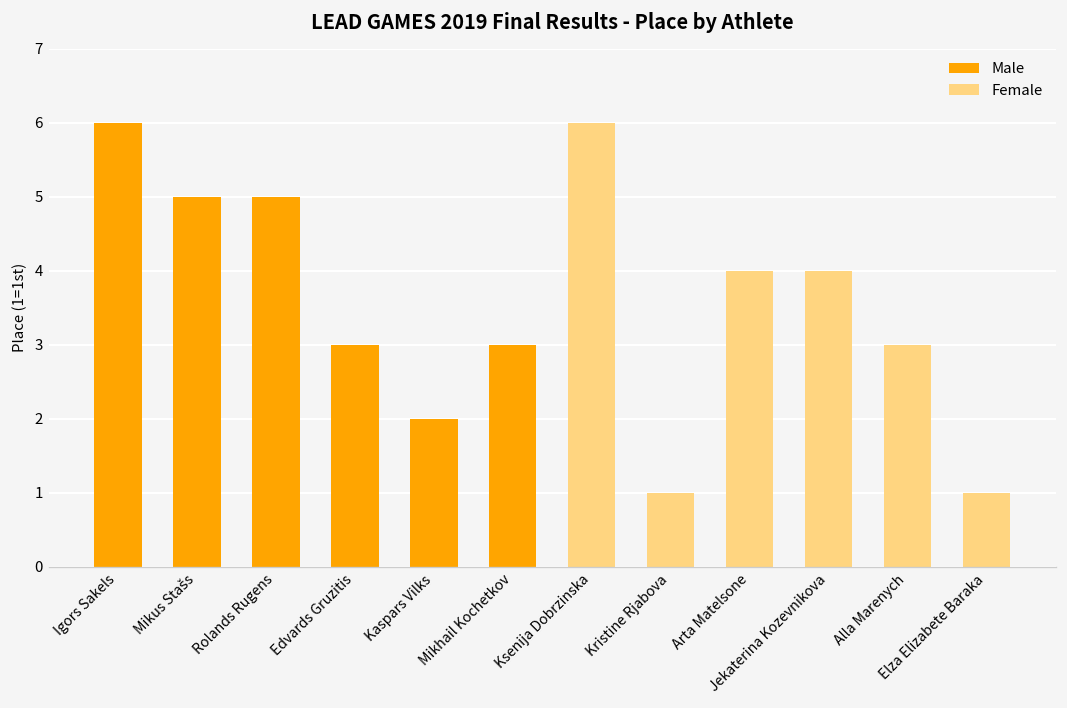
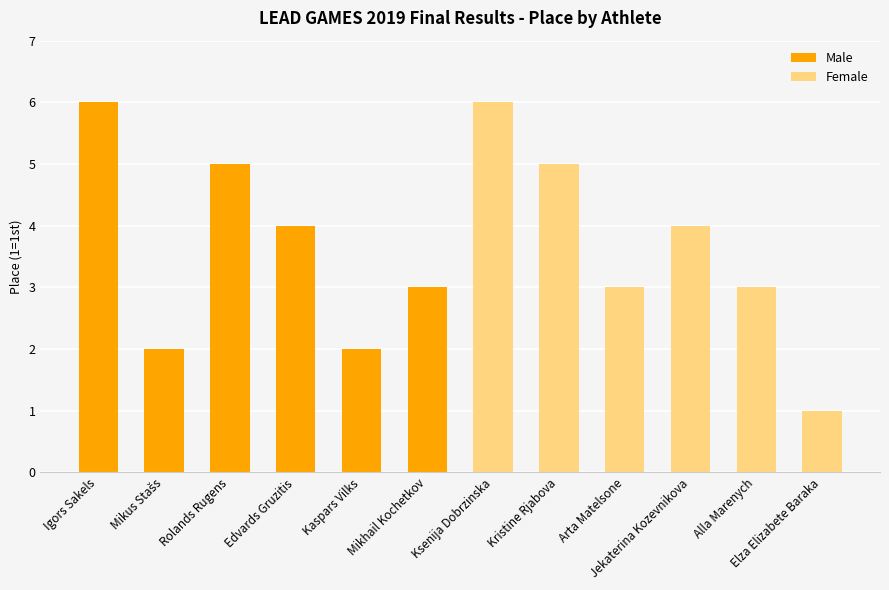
  {
    "Male": {
      "Igors Sakels": 6,
-     "Mikus Stašs": 5,
+     "Mikus Stašs": 2,
      "Rolands Rugens": 5,
-     "Edvards Gruzitis": 3,
+     "Edvards Gruzitis": 4,
      "Kaspars Vilks": 2,
      "Mikhail Kochetkov": 3
    },
    "Female": {
      "Ksenija Dobrzinska": 6,
-     "Kristine Rjabova": 1,
-     "Arta Matelsone": 4,
+     "Kristine Rjabova": 5,
+     "Arta Matelsone": 3,
      "Jekaterina Kozevnikova": 4,
      "Alla Marenych": 3,
      "Elza Elizabete Baraka": 1
    }
  }
